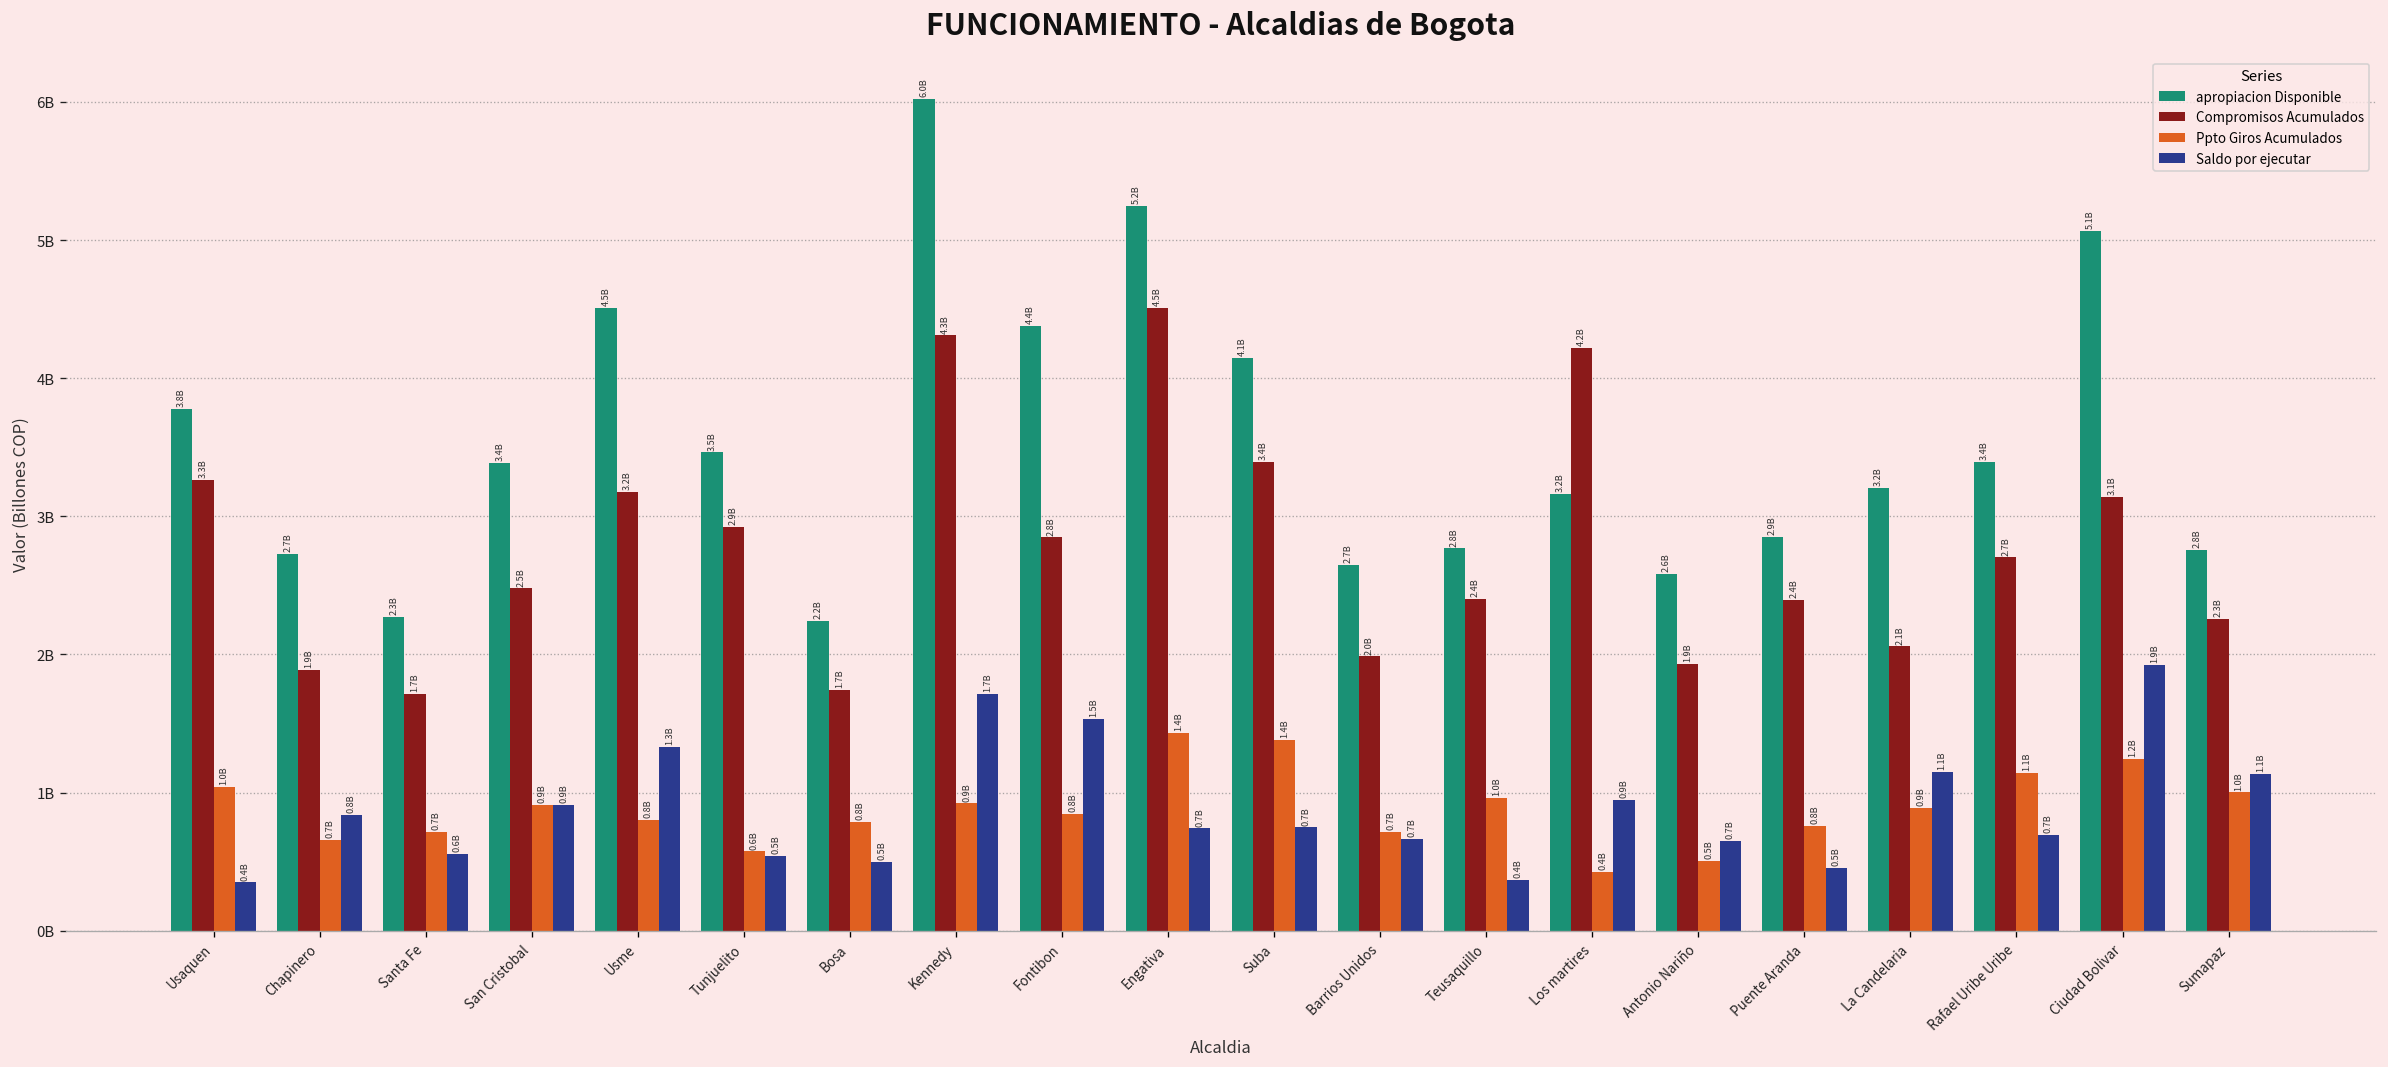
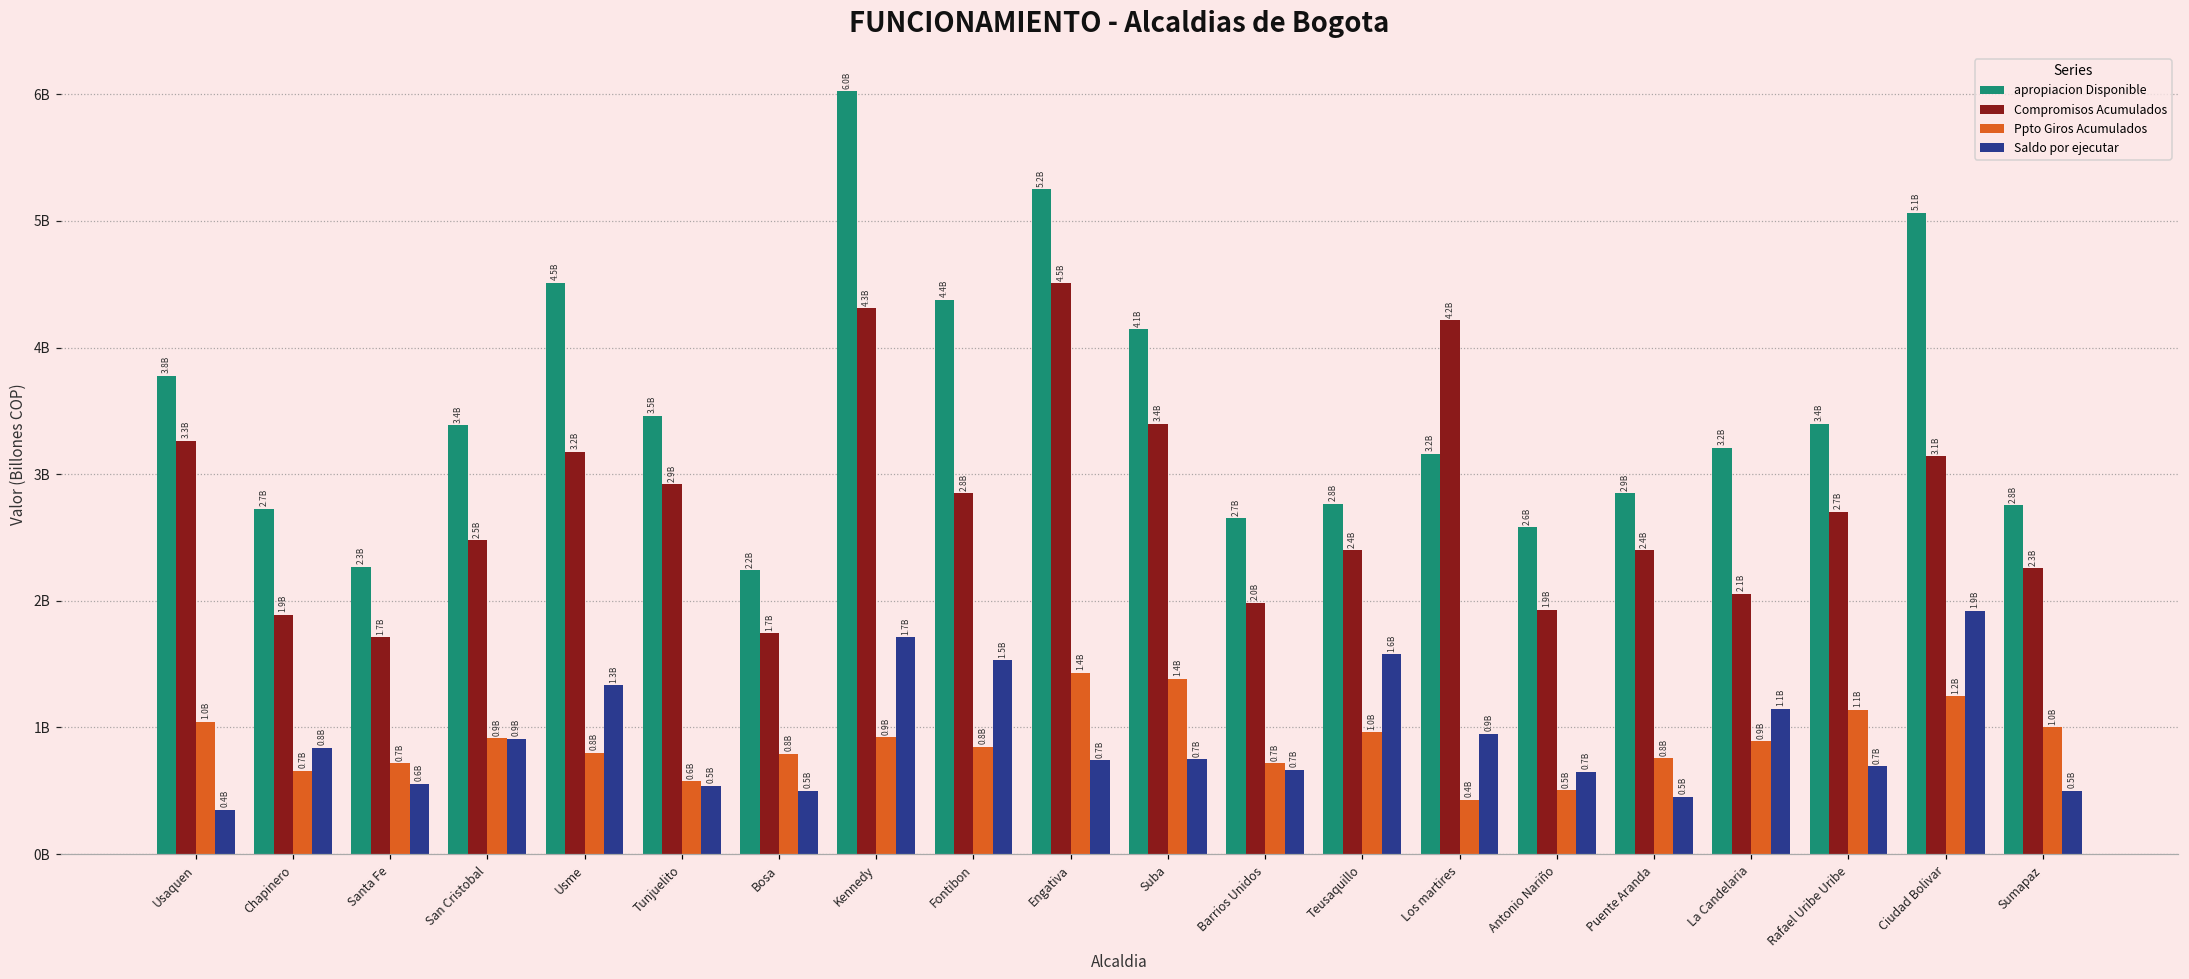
  {
    "apropiacion Disponible": {
      "Usaquen": "3.8B",
      "Chapinero": "2.7B",
      "Santa Fe": "2.3B",
      "San Cristobal": "3.4B",
      "Usme": "4.5B",
      "Tunjuelito": "3.5B",
      "Bosa": "2.2B",
      "Kennedy": "6.0B",
      "Fontibon": "4.4B",
      "Engativa": "5.2B",
      "Suba": "4.1B",
      "Barrios Unidos": "2.7B",
      "Teusaquillo": "2.8B",
      "Los martires": "3.2B",
      "Antonio Nariño": "2.6B",
      "Puente Aranda": "2.9B",
      "La Candelaria": "3.2B",
      "Rafael Uribe Uribe": "3.4B",
      "Ciudad Bolivar": "5.1B",
      "Sumapaz": "2.8B"
    },
    "Compromisos Acumulados": {
      "Usaquen": "3.3B",
      "Chapinero": "1.9B",
      "Santa Fe": "1.7B",
      "San Cristobal": "2.5B",
      "Usme": "3.2B",
      "Tunjuelito": "2.9B",
      "Bosa": "1.7B",
      "Kennedy": "4.3B",
      "Fontibon": "2.8B",
      "Engativa": "4.5B",
      "Suba": "3.4B",
      "Barrios Unidos": "2.0B",
      "Teusaquillo": "2.4B",
      "Los martires": "4.2B",
      "Antonio Nariño": "1.9B",
      "Puente Aranda": "2.4B",
      "La Candelaria": "2.1B",
      "Rafael Uribe Uribe": "2.7B",
      "Ciudad Bolivar": "3.1B",
      "Sumapaz": "2.3B"
    },
    "Ppto Giros Acumulados": {
      "Usaquen": "1.0B",
      "Chapinero": "0.7B",
      "Santa Fe": "0.7B",
      "San Cristobal": "0.9B",
      "Usme": "0.8B",
      "Tunjuelito": "0.6B",
      "Bosa": "0.8B",
      "Kennedy": "0.9B",
      "Fontibon": "0.8B",
      "Engativa": "1.4B",
      "Suba": "1.4B",
      "Barrios Unidos": "0.7B",
      "Teusaquillo": "1.0B",
      "Los martires": "0.4B",
      "Antonio Nariño": "0.5B",
      "Puente Aranda": "0.8B",
      "La Candelaria": "0.9B",
      "Rafael Uribe Uribe": "1.1B",
      "Ciudad Bolivar": "1.2B",
      "Sumapaz": "1.0B"
    },
    "Saldo por ejecutar": {
      "Usaquen": "0.4B",
      "Chapinero": "0.8B",
      "Santa Fe": "0.6B",
      "San Cristobal": "0.9B",
      "Usme": "1.3B",
      "Tunjuelito": "0.5B",
      "Bosa": "0.5B",
      "Kennedy": "1.7B",
      "Fontibon": "1.5B",
      "Engativa": "0.7B",
      "Suba": "0.7B",
      "Barrios Unidos": "0.7B",
-     "Teusaquillo": "0.4B",
+     "Teusaquillo": "1.6B",
      "Los martires": "0.9B",
      "Antonio Nariño": "0.7B",
      "Puente Aranda": "0.5B",
      "La Candelaria": "1.1B",
      "Rafael Uribe Uribe": "0.7B",
      "Ciudad Bolivar": "1.9B",
-     "Sumapaz": "1.1B"
+     "Sumapaz": "0.5B"
    }
  }
